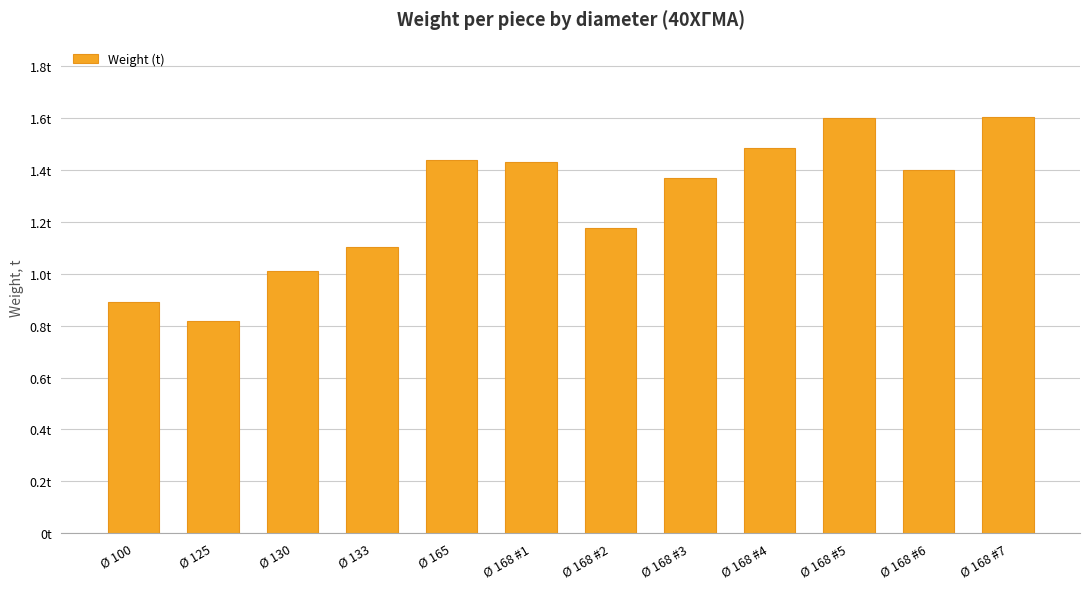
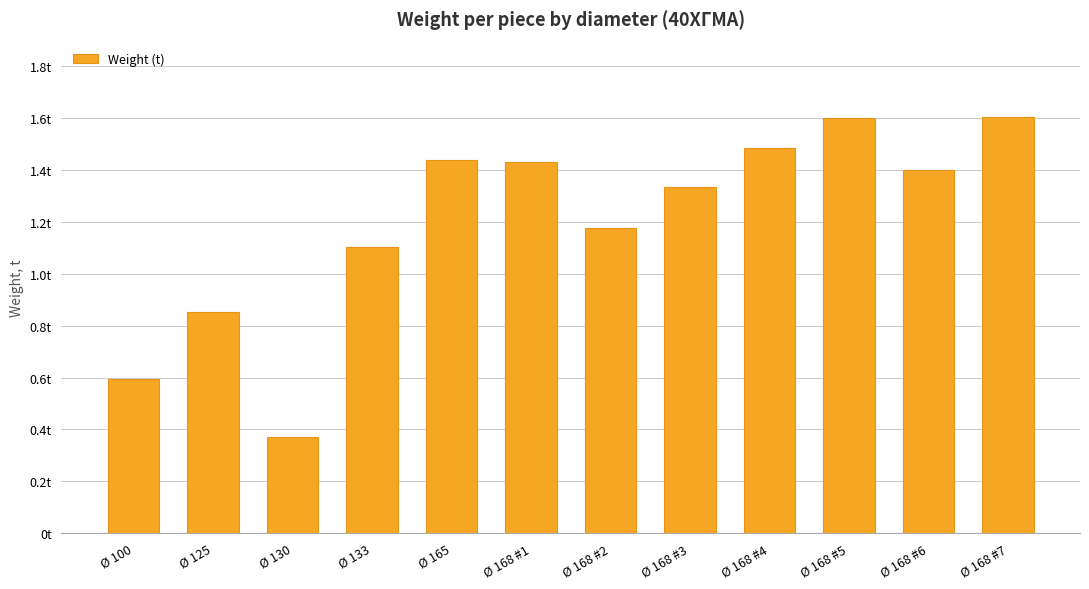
  {
-   "Ø 100": "0.89t",
-   "Ø 125": "0.82t",
-   "Ø 130": "1.01t",
+   "Ø 100": "0.60t",
+   "Ø 125": "0.85t",
+   "Ø 130": "0.37t",
    "Ø 133": "1.10t",
    "Ø 165": "1.44t",
    "Ø 168 #1": "1.43t",
    "Ø 168 #2": "1.18t",
-   "Ø 168 #3": "1.37t",
+   "Ø 168 #3": "1.33t",
    "Ø 168 #4": "1.48t",
    "Ø 168 #5": "1.60t",
    "Ø 168 #6": "1.40t",
    "Ø 168 #7": "1.61t"
  }
